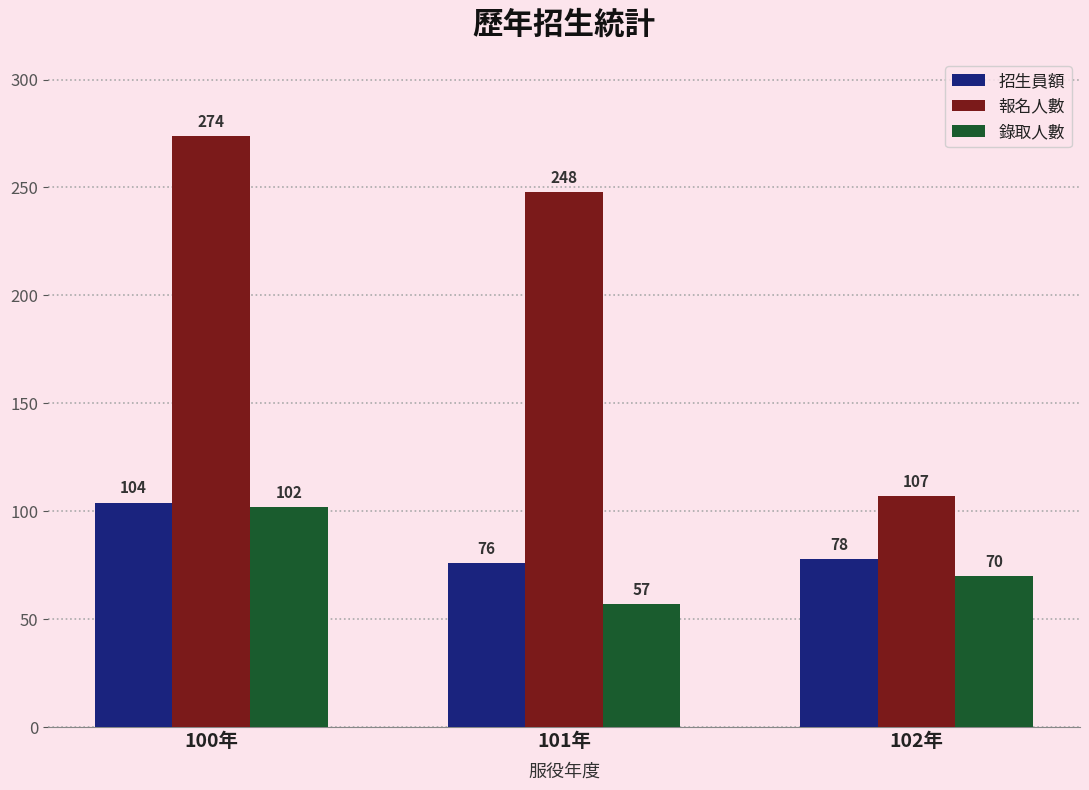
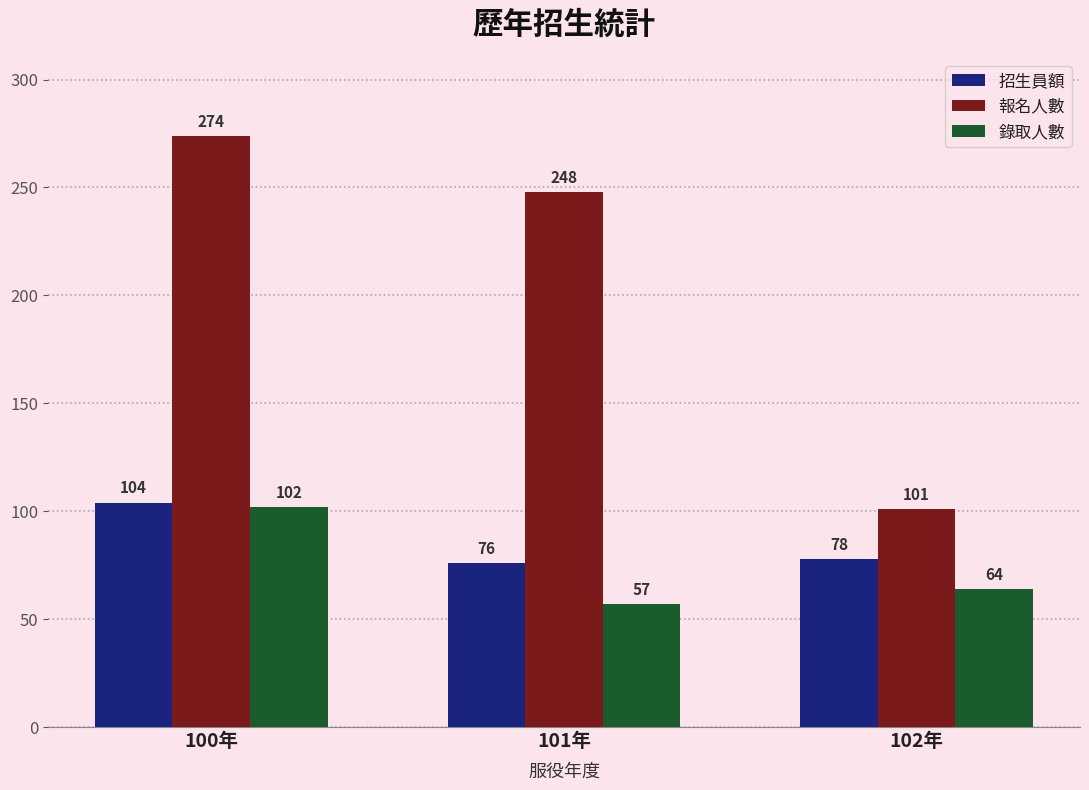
  {
    "招生員額": {
      "100年": 104,
      "101年": 76,
      "102年": 78
    },
    "報名人數": {
      "100年": 274,
      "101年": 248,
-     "102年": 107
+     "102年": 101
    },
    "錄取人數": {
      "100年": 102,
      "101年": 57,
-     "102年": 70
+     "102年": 64
    }
  }
